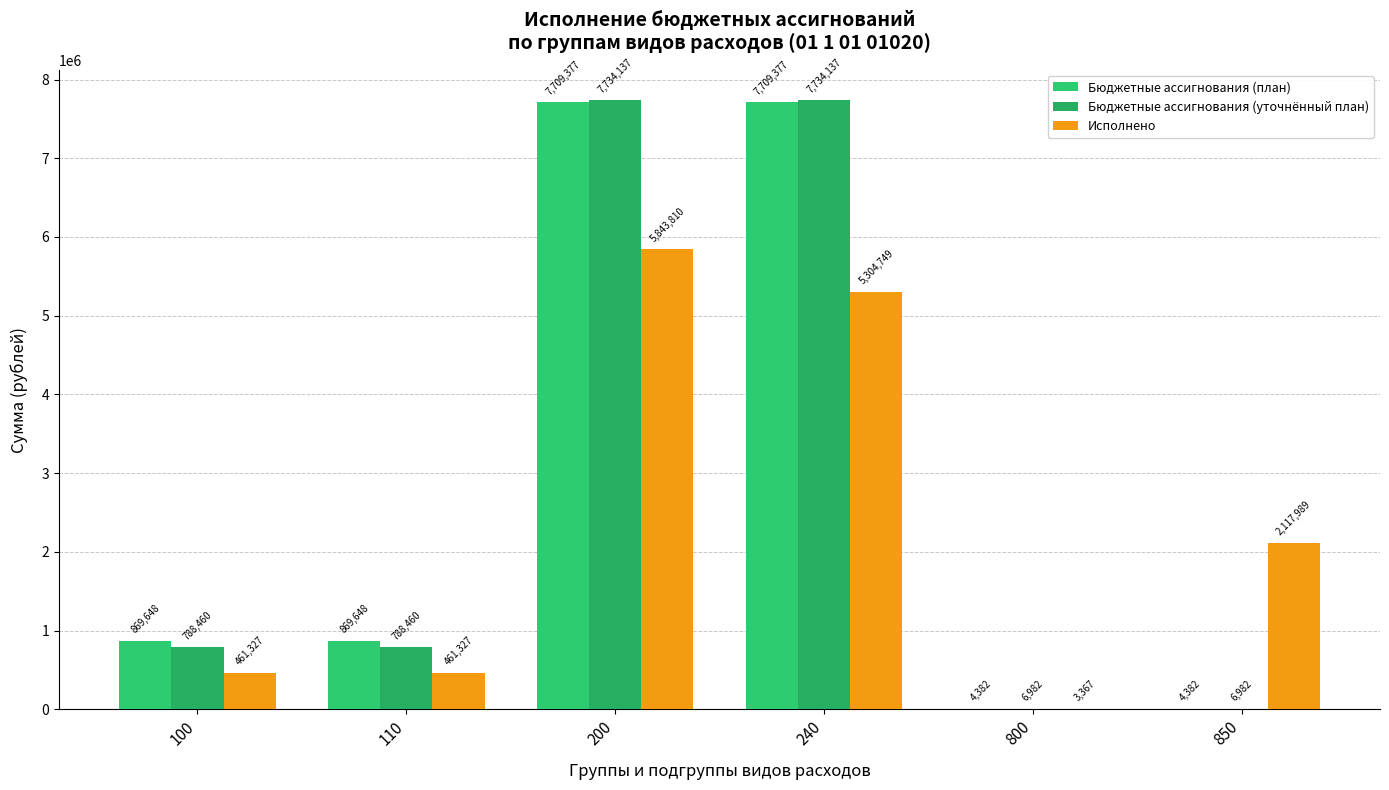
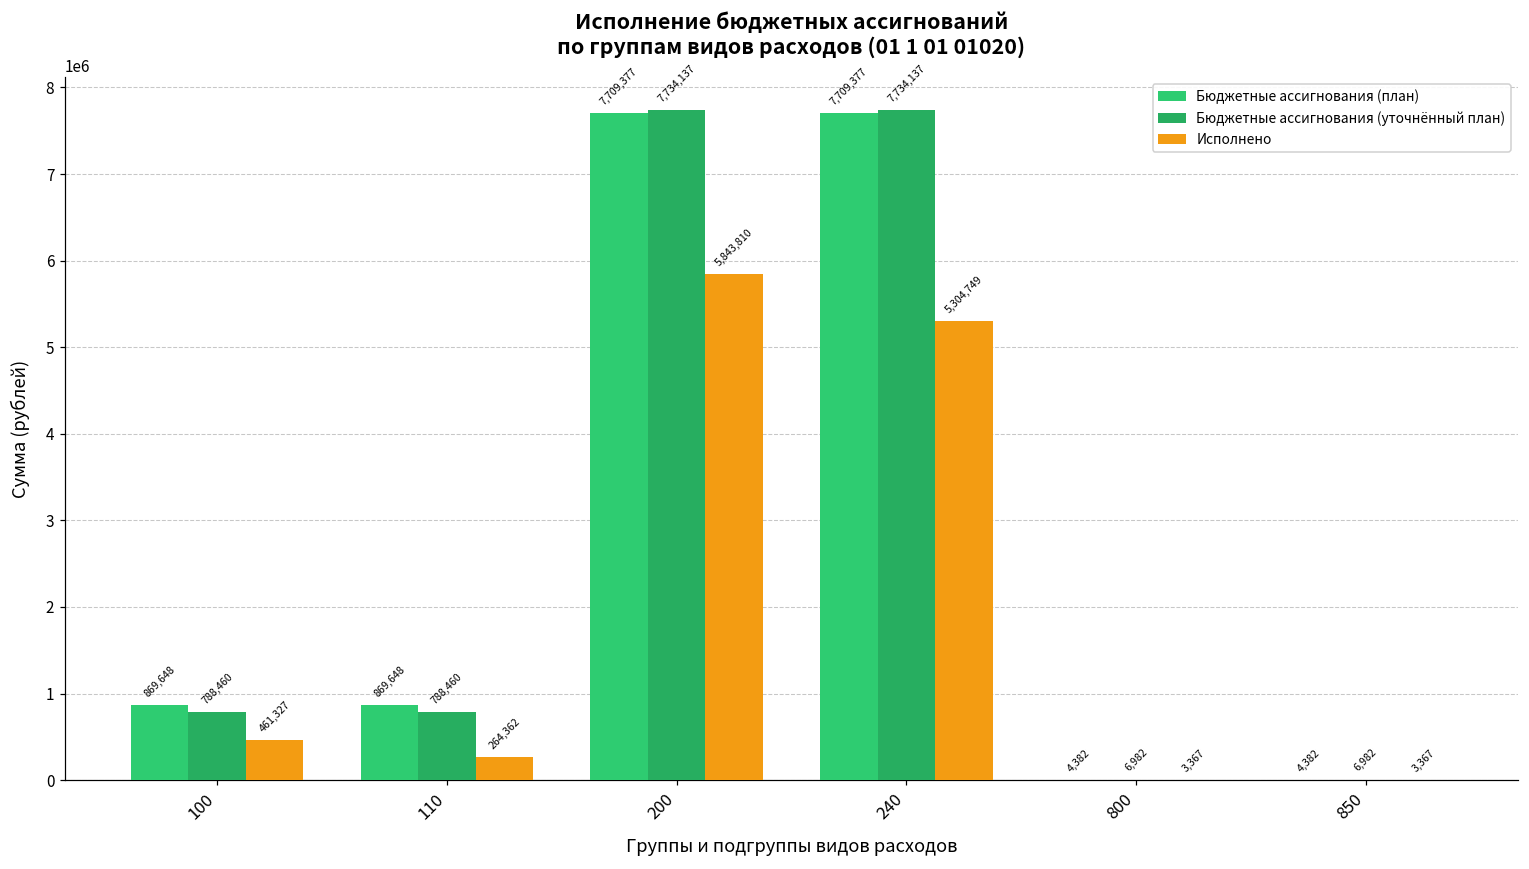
  {
    "Исполнено": {
      "100": "461,327",
-     "110": "461,327",
+     "110": "264,362",
      "200": "5,843,810",
      "240": "5,304,749",
      "800": "3,367",
-     "850": "2,117,989"
+     "850": "3,367"
    }
  }
